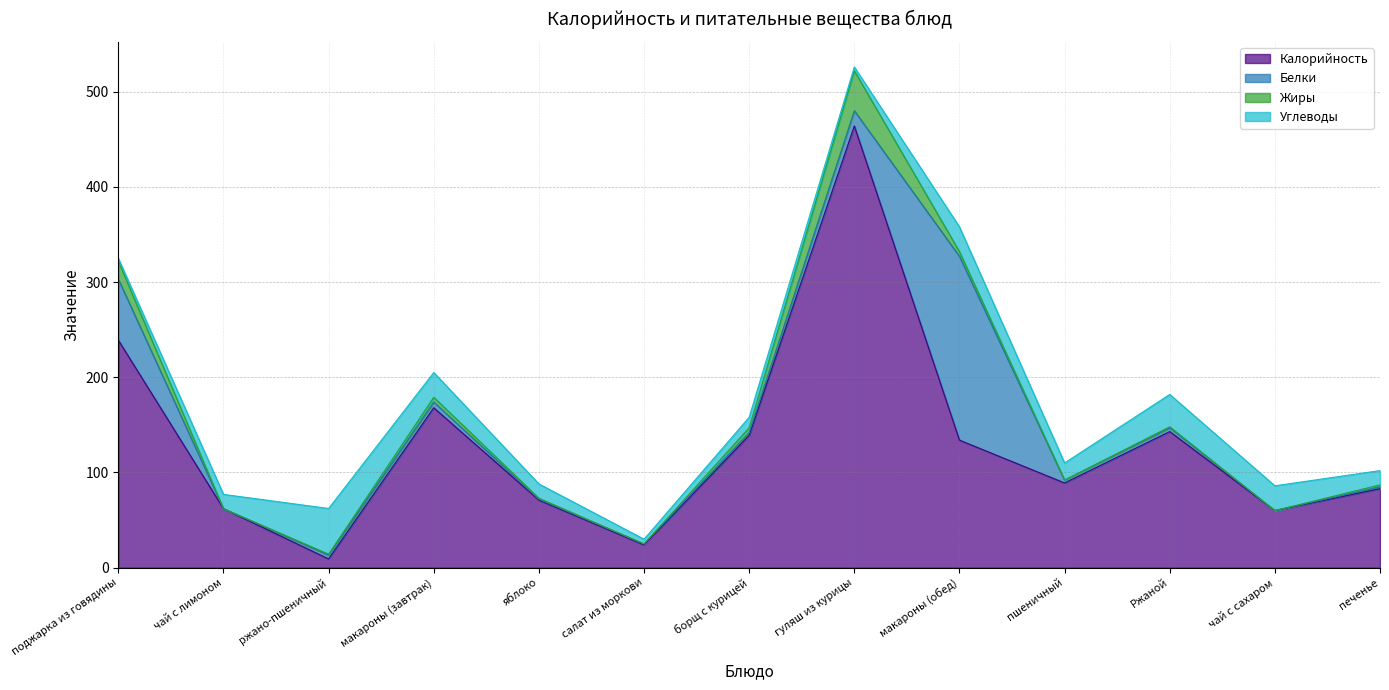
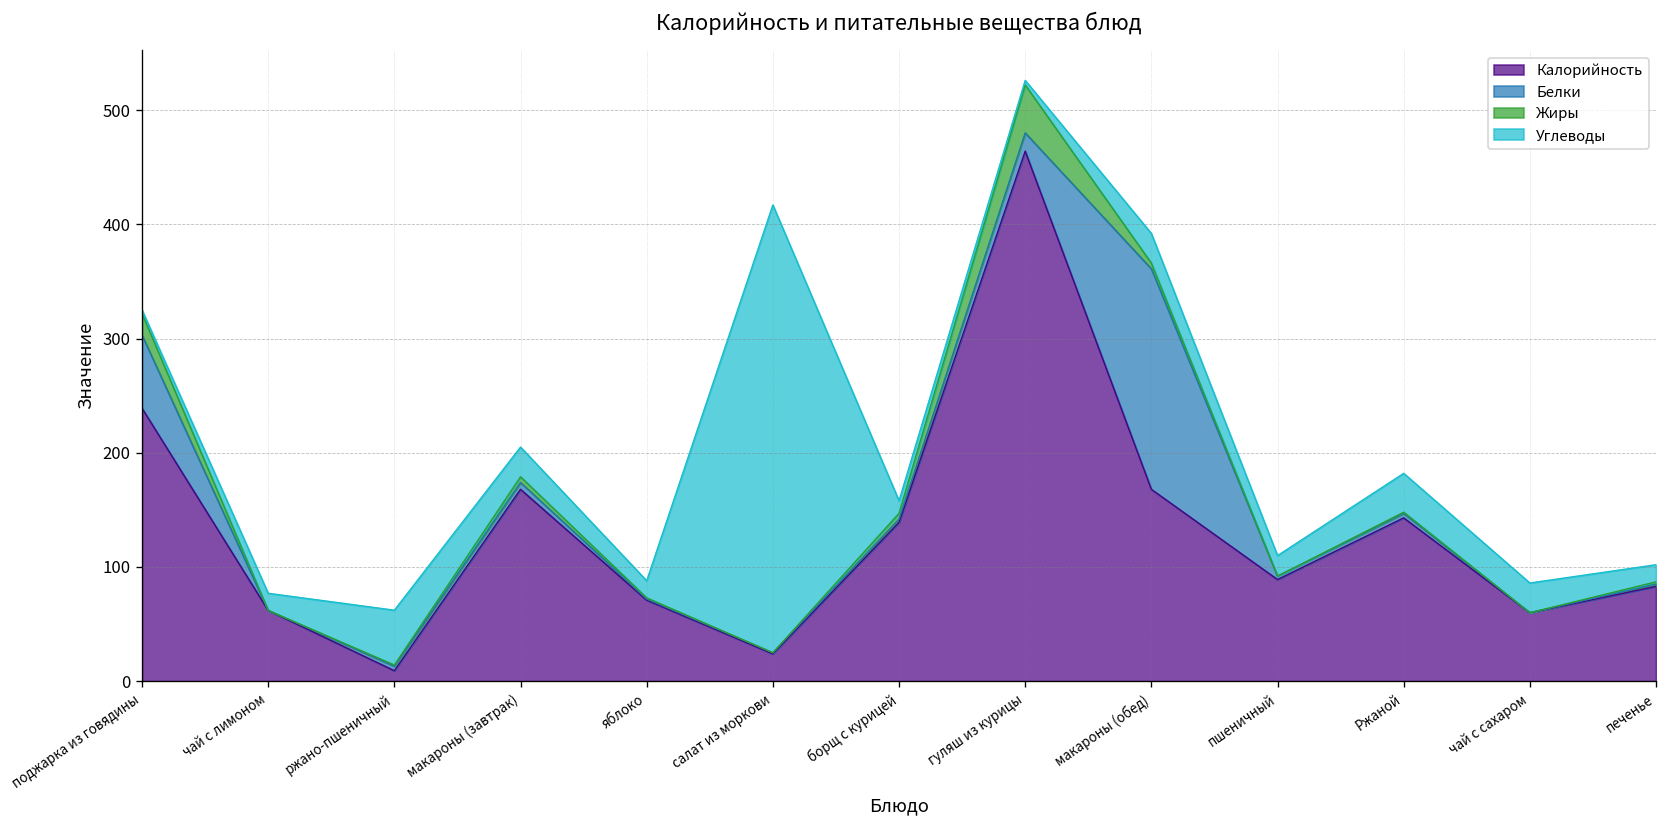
  {
    "Калорийность": {
      "поджарка из говядины": 240,
      "ржано-пшеничный": 10,
      "макароны (завтрак)": 170,
      "борщ с курицей": 140,
      "гуляш из курицы": 460,
-     "макароны (обед)": 130,
+     "макароны (обед)": 170,
      "пшеничный": 90,
      "Ржаной": 140
    },
    "Белки": {
      "поджарка из говядины": 60,
      "макароны (завтрак)": 10,
      "борщ с курицей": 0,
      "гуляш из курицы": 20,
      "макароны (обед)": 190
    },
    "Жиры": {
      "поджарка из говядины": 20,
      "макароны (завтрак)": 10,
      "борщ с курицей": 10,
      "гуляш из курицы": 40,
      "макароны (обед)": 10
    },
    "Углеводы": {
      "поджарка из говядины": 0,
      "чай с лимоном": 20,
      "ржано-пшеничный": 50,
      "макароны (завтрак)": 30,
      "яблоко": 20,
-     "салат из моркови": 10,
+     "салат из моркови": 390,
      "борщ с курицей": 10,
      "гуляш из курицы": 0,
      "макароны (обед)": 30,
      "пшеничный": 20,
      "Ржаной": 30,
      "чай с сахаром": 30,
      "печенье": 20
    }
  }
